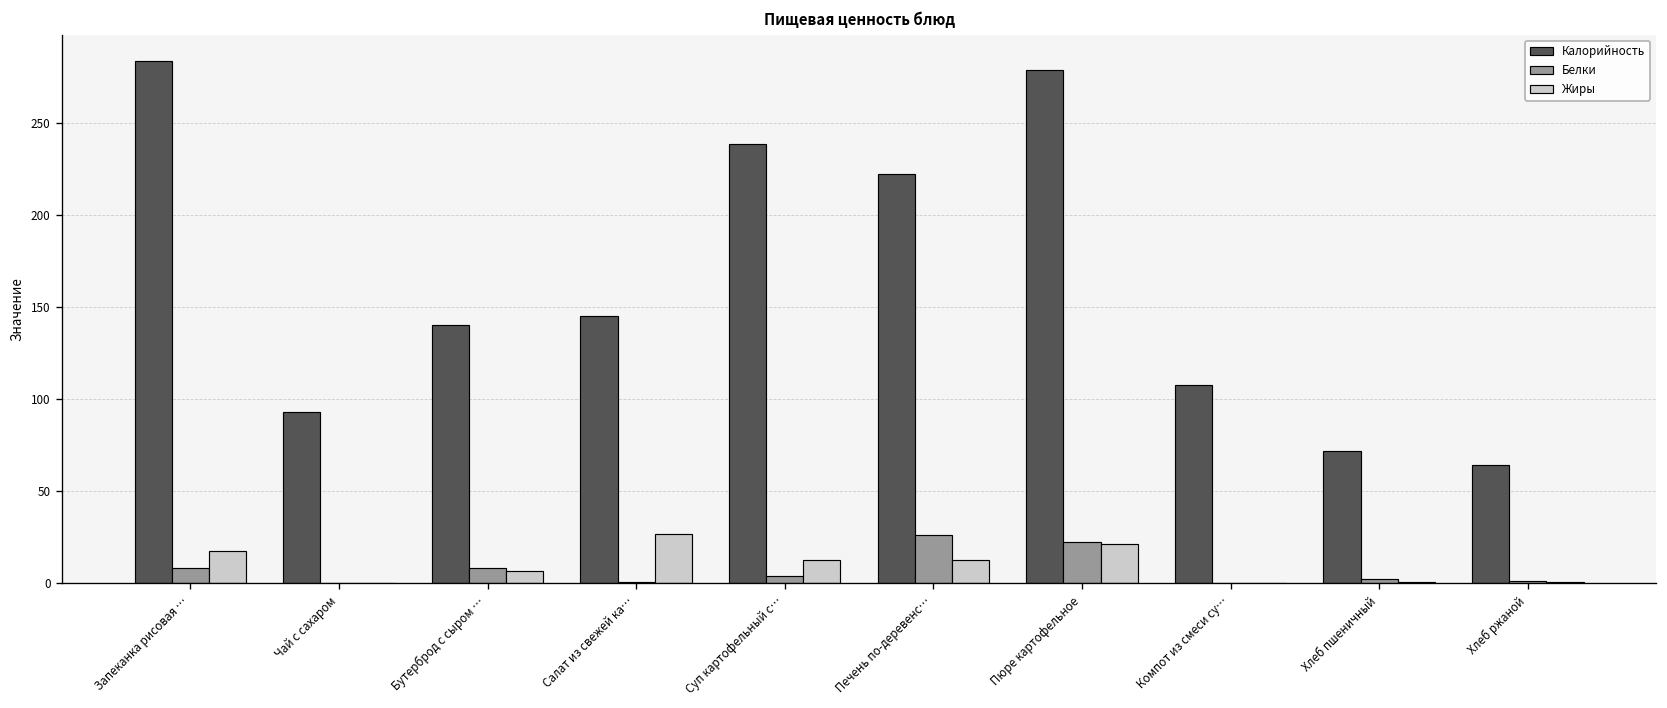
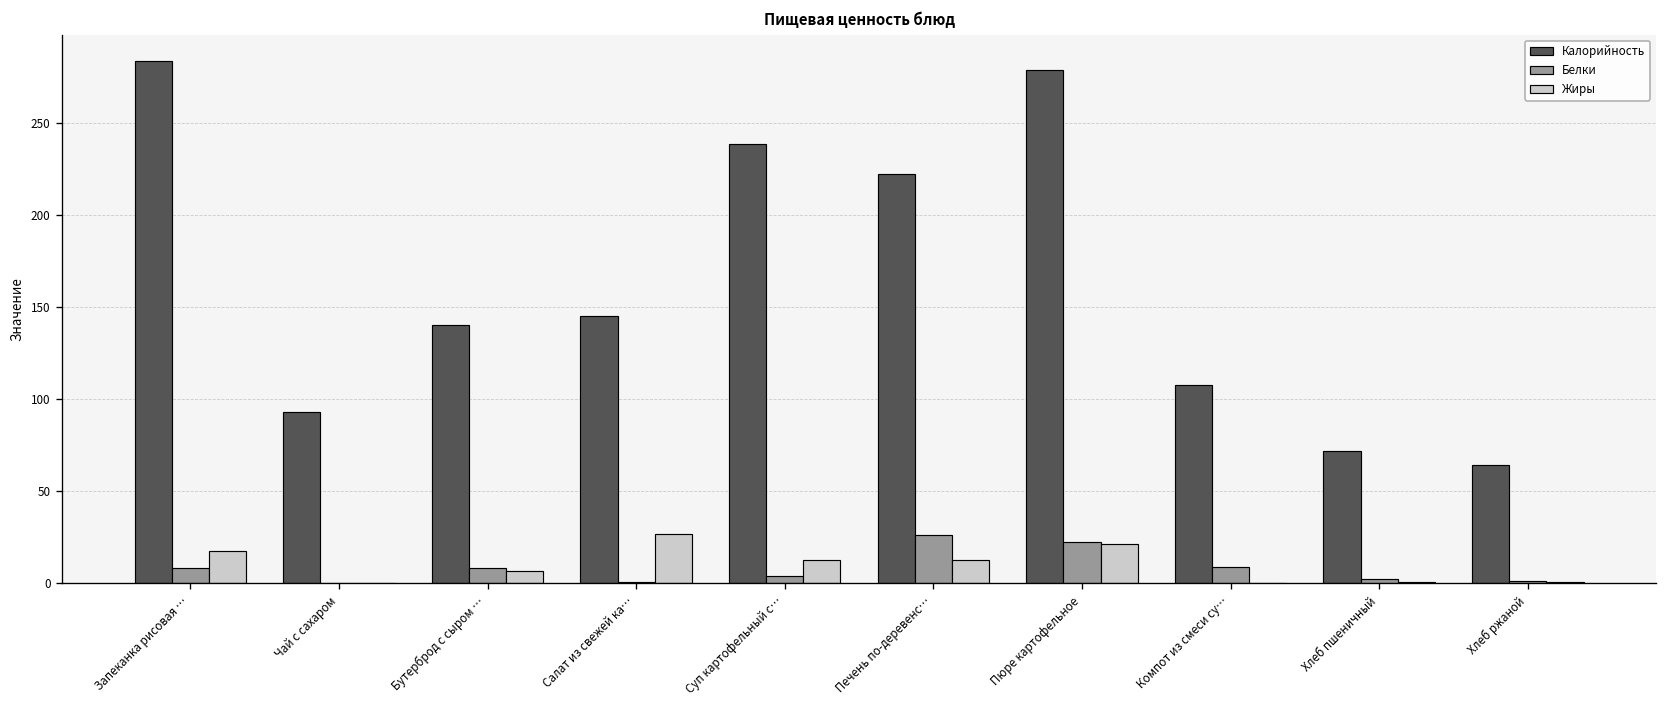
  {
    "Калорийность": {
      "Запеканка рисовая …": 284,
      "Чай с сахаром": 93,
      "Бутерброд с сыром …": 140,
      "Салат из свежей ка…": 145,
      "Суп картофельный с…": 239,
      "Печень по-деревенс…": 223,
      "Пюре картофельное": 279,
      "Компот из смеси су…": 108,
      "Хлеб пшеничный": 72,
      "Хлеб ржаной": 64
    },
    "Белки": {
      "Запеканка рисовая …": 9,
      "Бутерброд с сыром …": 9,
      "Суп картофельный с…": 4,
      "Печень по-деревенс…": 26,
      "Пюре картофельное": 22,
-     "Компот из смеси су…": 0,
+     "Компот из смеси су…": 9,
      "Хлеб пшеничный": 2
    },
    "Жиры": {
      "Запеканка рисовая …": 17,
      "Чай с сахаром": 0,
      "Бутерброд с сыром …": 7,
      "Салат из свежей ка…": 27,
      "Суп картофельный с…": 13,
      "Печень по-деревенс…": 13,
      "Пюре картофельное": 21,
      "Компот из смеси су…": 0
    }
  }
